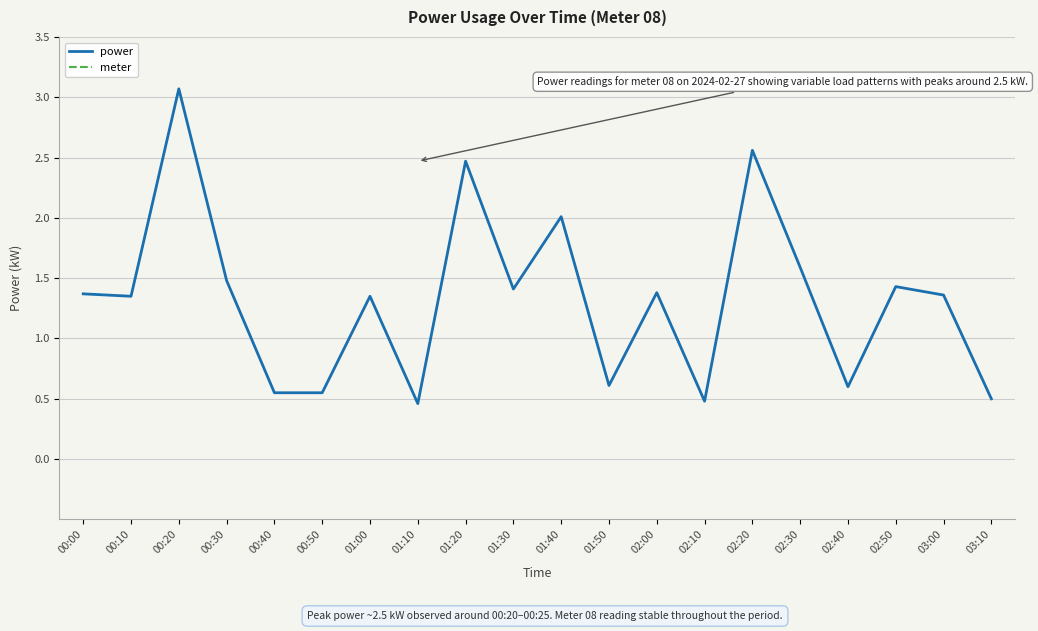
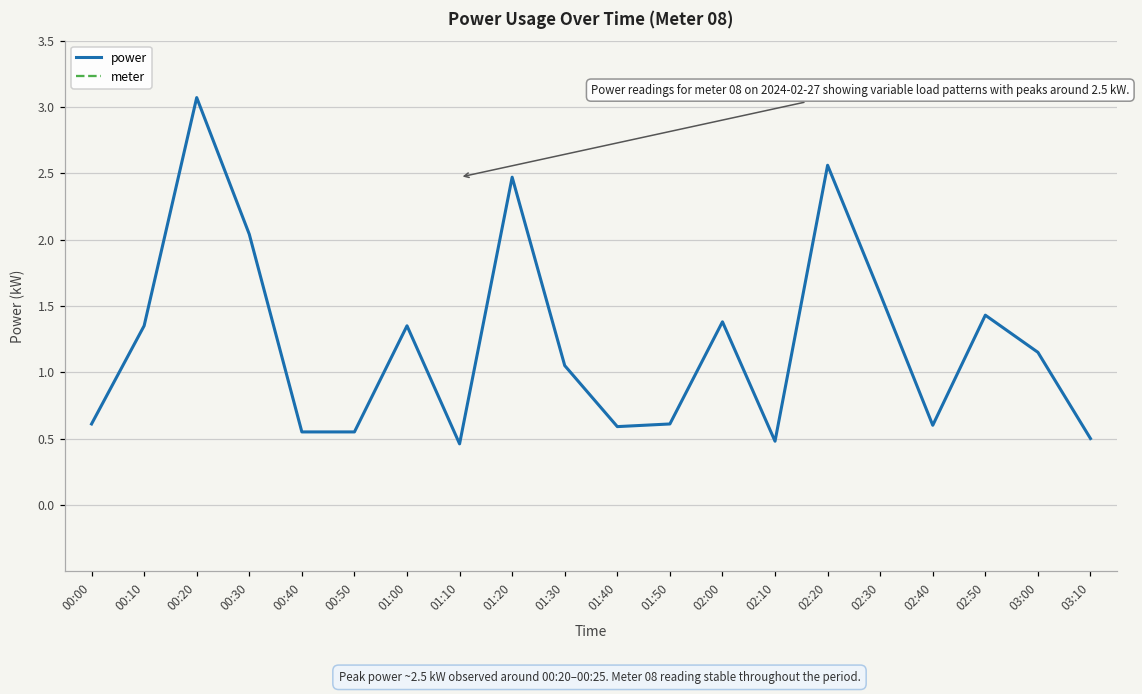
  {
    "power": {
-     "00:00": 1.37,
+     "00:00": 0.61,
      "00:10": 1.35,
      "00:20": 3.07,
-     "00:30": 1.48,
+     "00:30": 2.04,
      "00:40": 0.55,
      "00:50": 0.55,
      "01:00": 1.35,
      "01:10": 0.46,
-     "01:30": 1.41,
-     "01:40": 2.01,
+     "01:30": 1.05,
+     "01:40": 0.59,
      "01:50": 0.61,
      "02:00": 1.38,
      "02:10": 0.48,
      "02:30": 1.59,
      "02:40": 0.60,
      "02:50": 1.43,
-     "03:00": 1.36,
+     "03:00": 1.15,
      "03:10": 0.50
    }
  }
